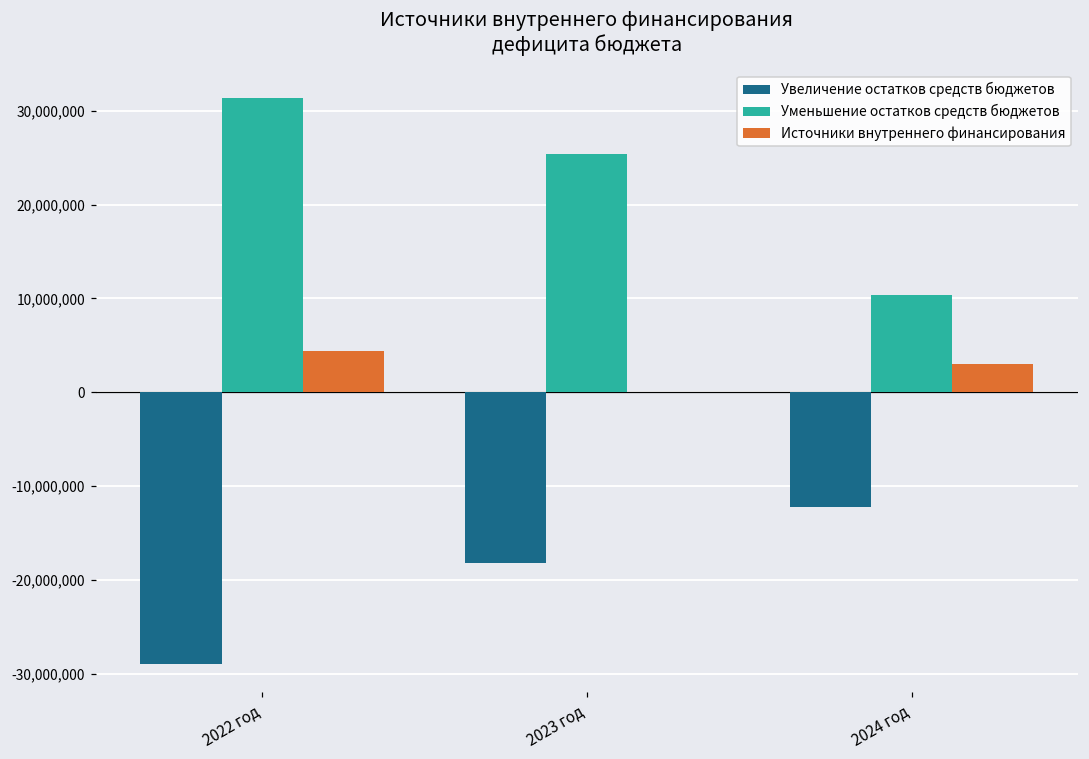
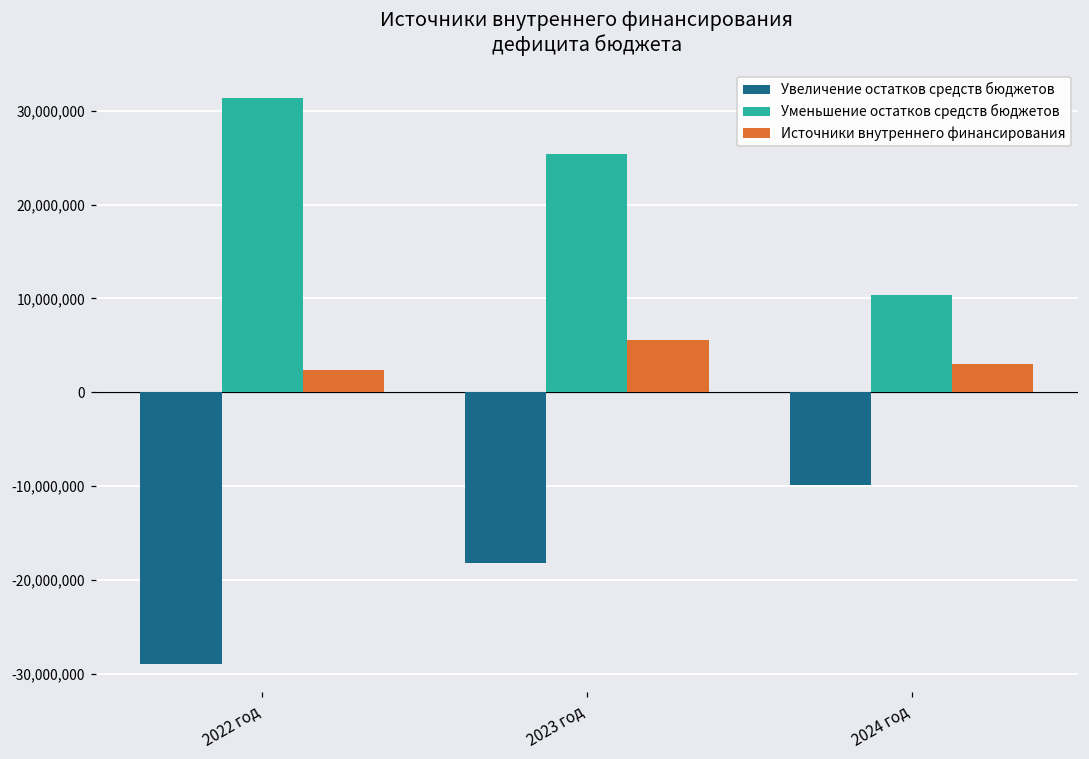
  {
    "Увеличение остатков средств бюджетов": {
      "2022 год": "-29,000,000",
      "2023 год": "-18,000,000",
-     "2024 год": "-12,000,000"
+     "2024 год": "-10,000,000"
    },
    "Уменьшение остатков средств бюджетов": {
      "2022 год": "31,000,000",
      "2023 год": "25,000,000",
      "2024 год": "10,000,000"
    },
    "Источники внутреннего финансирования": {
-     "2022 год": "4,000,000",
-     "2023 год": "0",
+     "2022 год": "2,000,000",
+     "2023 год": "6,000,000",
      "2024 год": "3,000,000"
    }
  }
